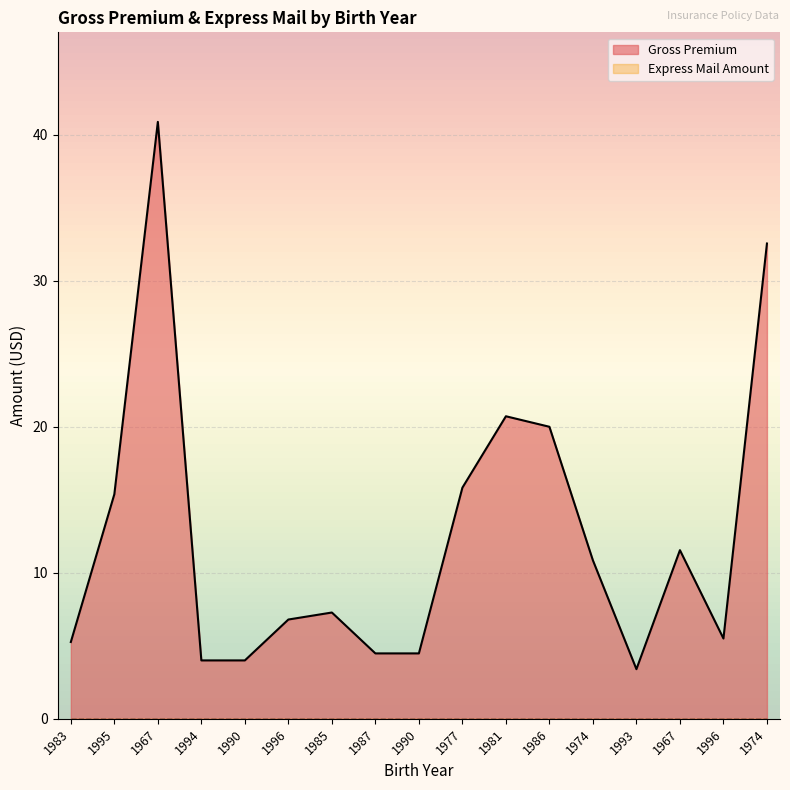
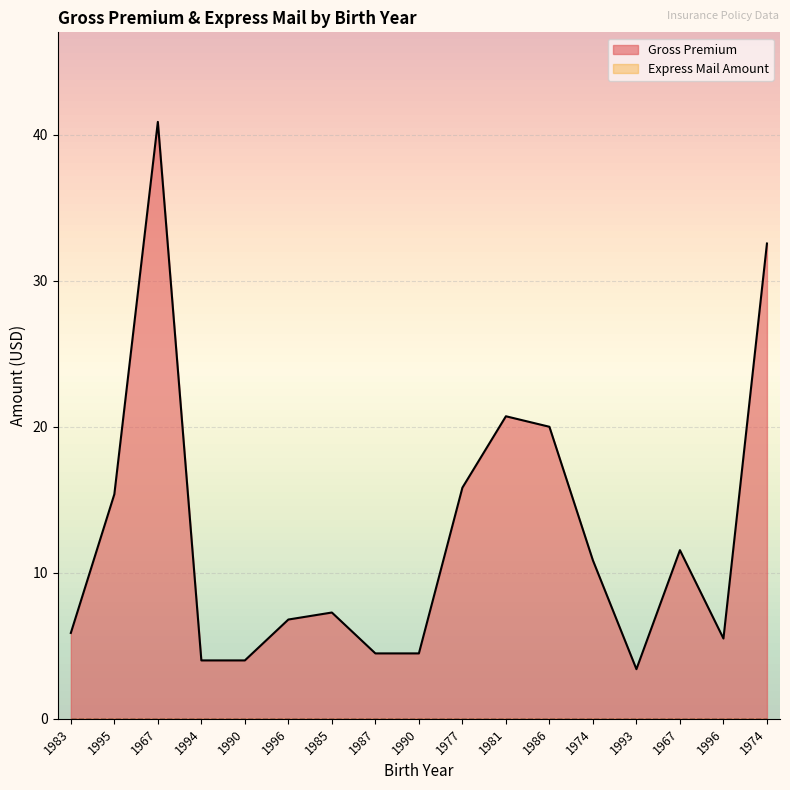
  {
    "Gross Premium": {
-     "1983": 5.3,
+     "1983": 5.9,
      "1995": 15.4,
      "1994": 4.0,
      "1985": 7.3,
      "1987": 4.5,
      "1977": 15.8,
      "1981": 20.7,
      "1986": 20.0,
      "1993": 3.4
    },
    "Express Mail Amount": {
      "1983": 0.0,
      "1995": 0.0,
      "1994": 0.0,
      "1985": 0.0,
      "1987": 0.0,
      "1977": 0.0,
      "1981": 0.0,
      "1986": 0.0,
      "1993": 0.0
    }
  }
